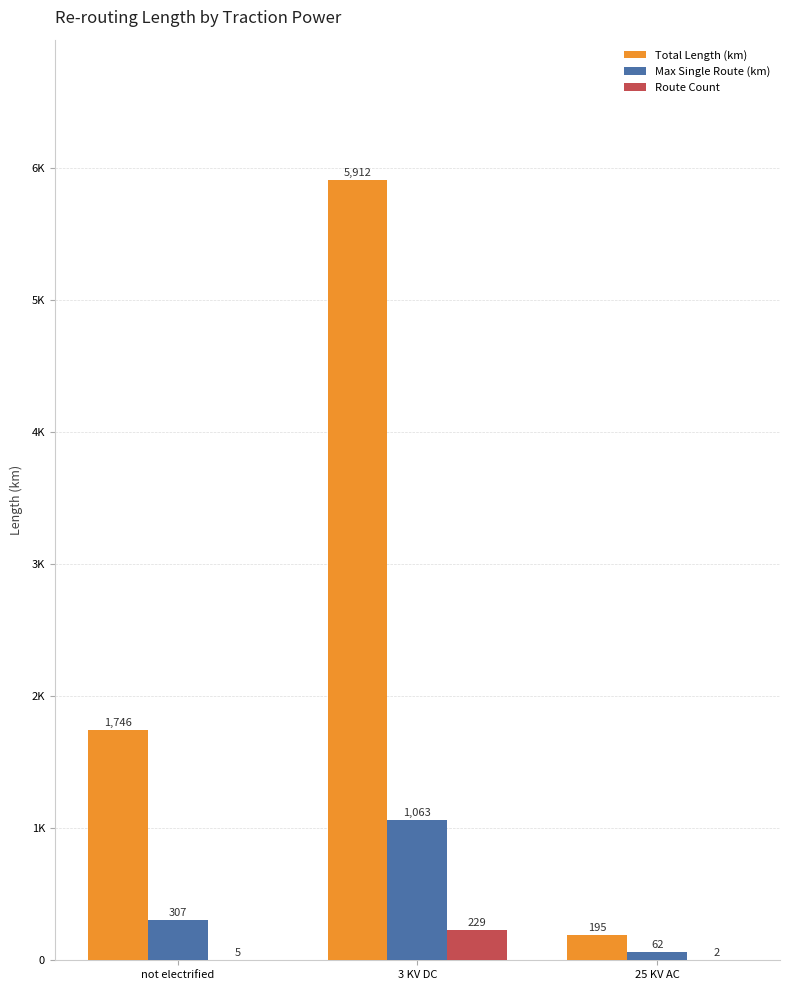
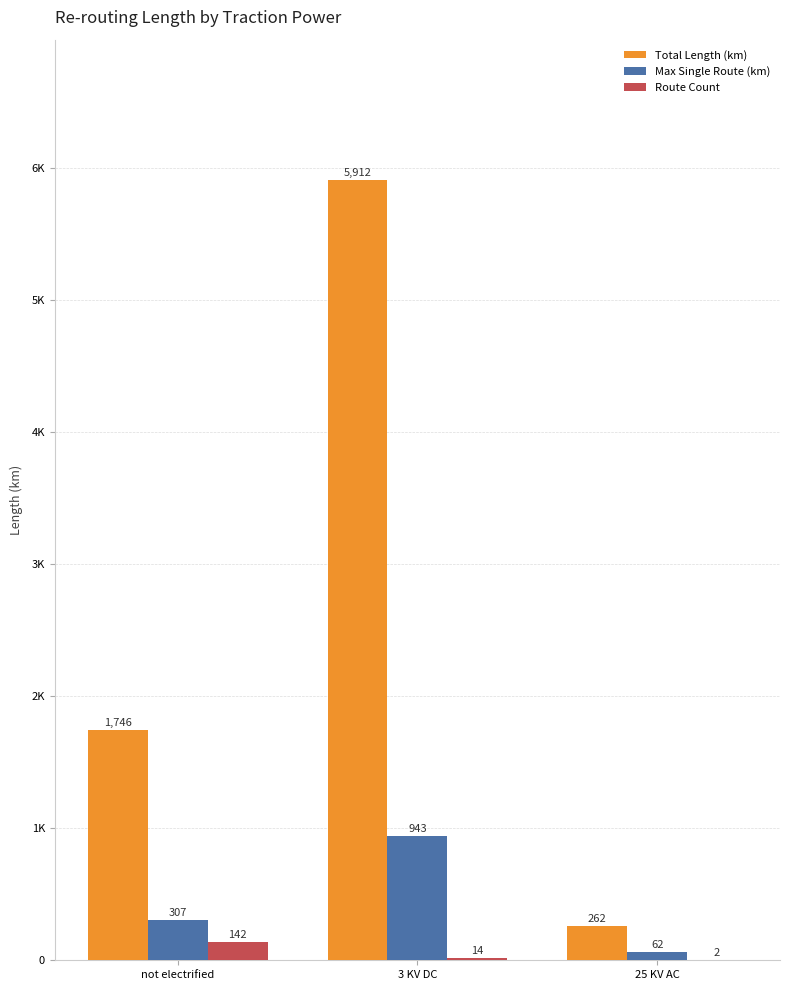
  {
    "Total Length (km)": {
      "not electrified": "1,746",
      "3 KV DC": "5,912",
-     "25 KV AC": "195"
+     "25 KV AC": "262"
    },
    "Max Single Route (km)": {
      "not electrified": "307",
-     "3 KV DC": "1,063",
+     "3 KV DC": "943",
      "25 KV AC": "62"
    },
    "Route Count": {
-     "not electrified": "5",
-     "3 KV DC": "229",
+     "not electrified": "142",
+     "3 KV DC": "14",
      "25 KV AC": "2"
    }
  }
